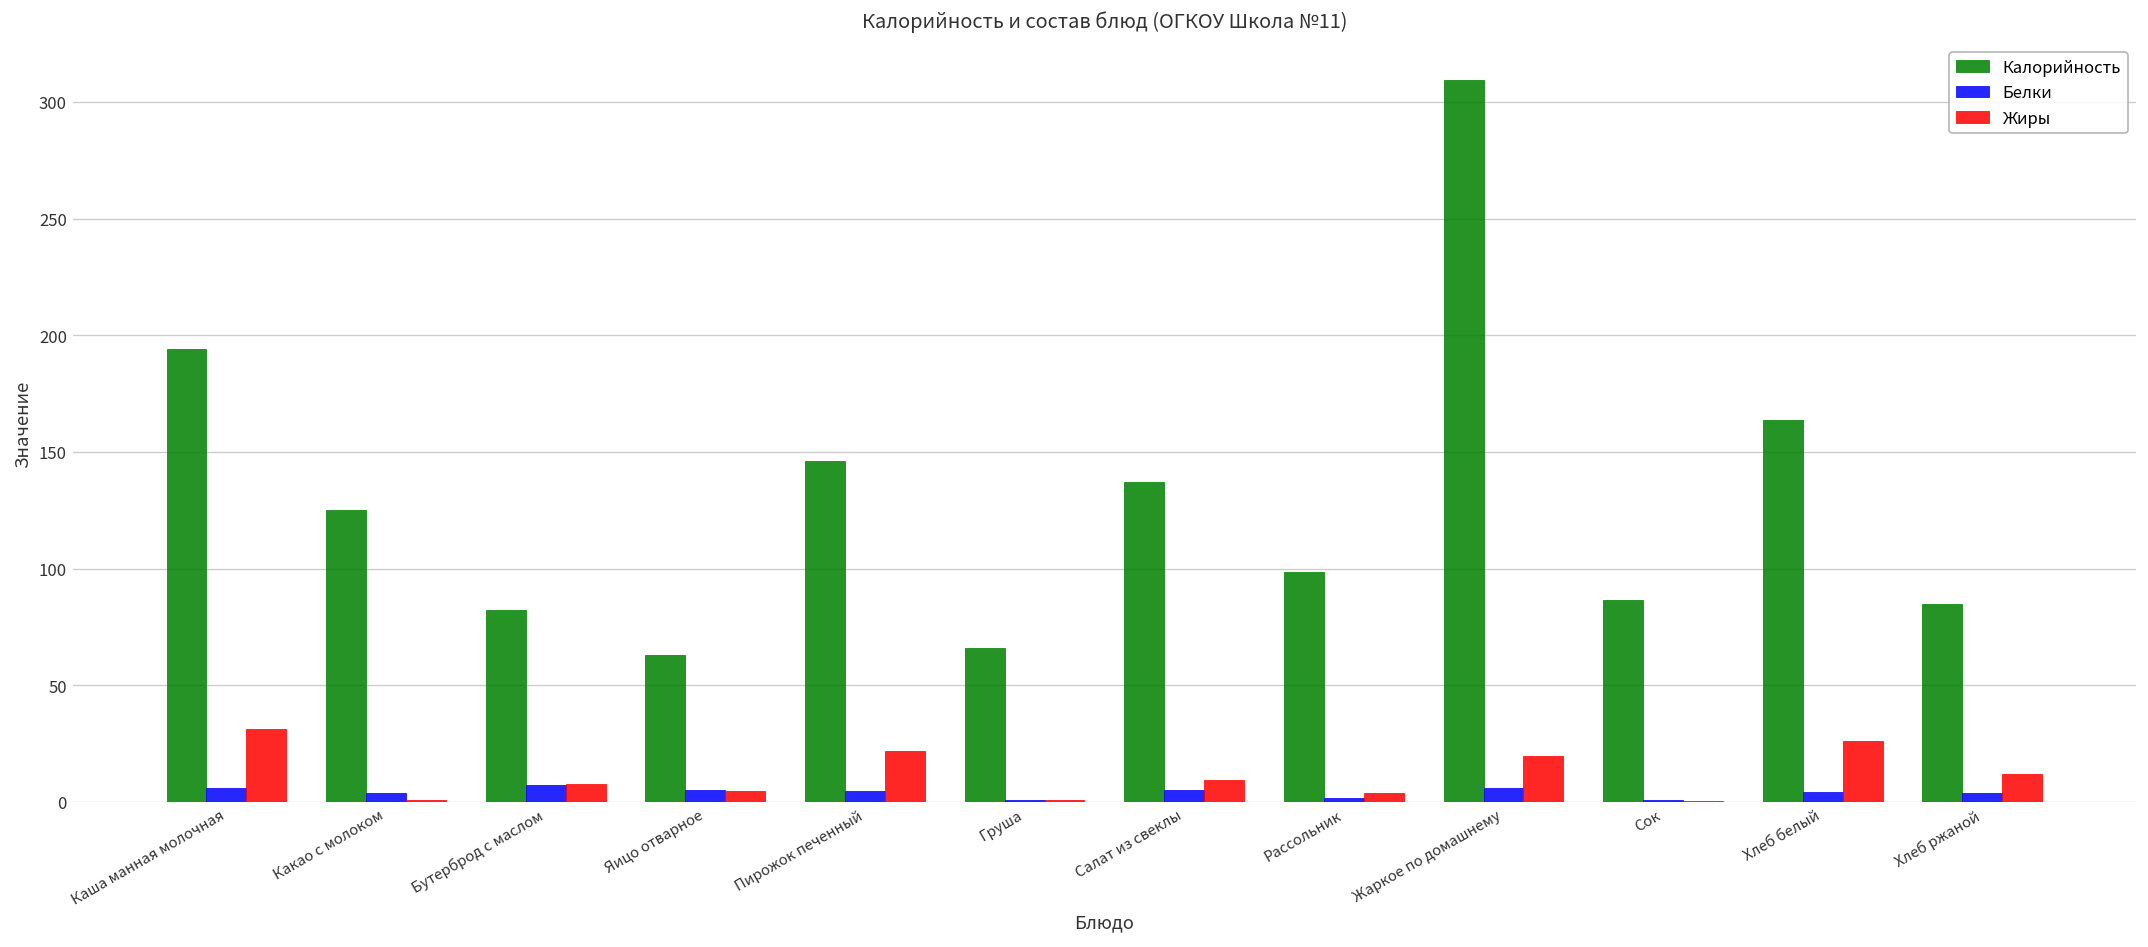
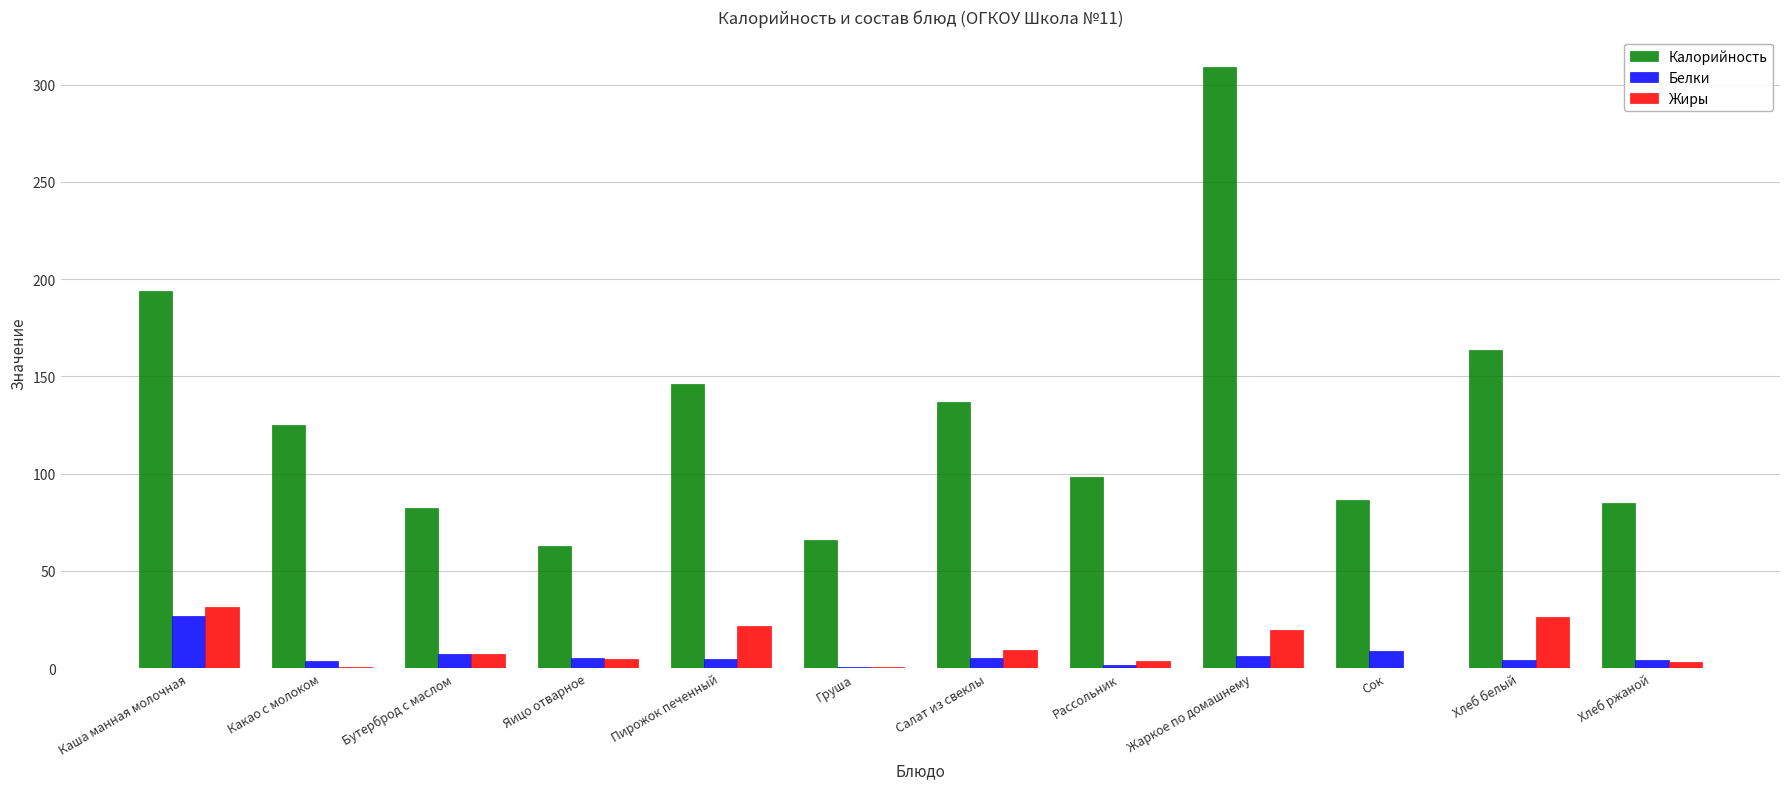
  {
    "Калорийность": {
      "Каша манная молочная": 194,
      "Какао с молоком": 125,
      "Бутерброд с маслом": 82,
      "Яицо отварное": 63,
      "Пирожок печенный": 146,
      "Груша": 66,
      "Салат из свеклы": 137,
      "Рассольник": 98,
      "Жаркое по домашнему": 309,
      "Сок": 87,
      "Хлеб белый": 164,
      "Хлеб ржаной": 85
    },
    "Белки": {
-     "Каша манная молочная": 6,
+     "Каша манная молочная": 27,
      "Какао с молоком": 4,
      "Бутерброд с маслом": 7,
      "Яицо отварное": 5,
      "Пирожок печенный": 5,
      "Салат из свеклы": 5,
      "Рассольник": 2,
      "Жаркое по домашнему": 6,
-     "Сок": 1,
+     "Сок": 9,
      "Хлеб белый": 4,
      "Хлеб ржаной": 4
    },
    "Жиры": {
      "Каша манная молочная": 31,
      "Бутерброд с маслом": 7,
      "Яицо отварное": 5,
      "Пирожок печенный": 22,
      "Салат из свеклы": 10,
      "Рассольник": 4,
      "Жаркое по домашнему": 20,
      "Хлеб белый": 26,
-     "Хлеб ржаной": 12
+     "Хлеб ржаной": 3
    }
  }
